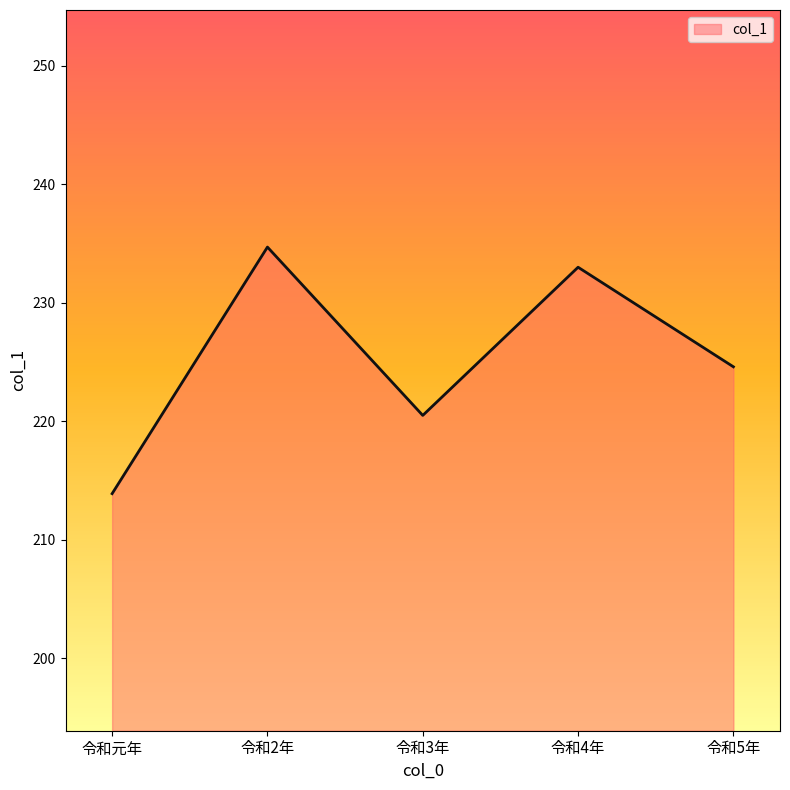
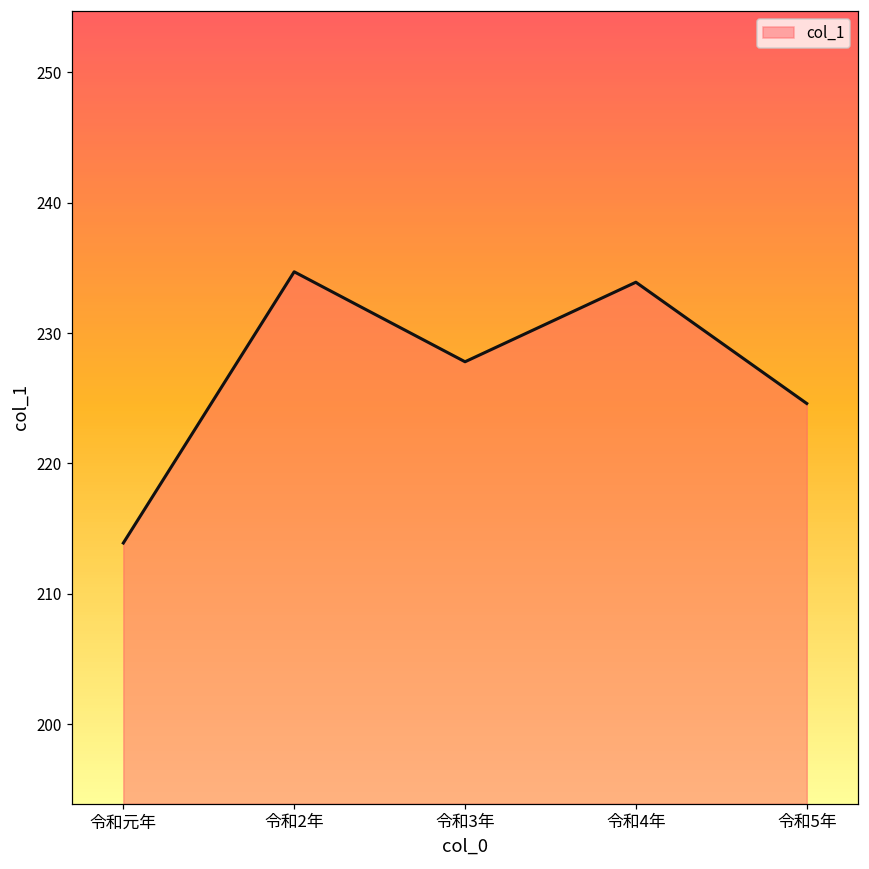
  {
    "令和元年": 213.9,
    "令和2年": 234.7,
-   "令和3年": 220.5,
-   "令和4年": 233.0,
+   "令和3年": 227.8,
+   "令和4年": 233.9,
    "令和5年": 224.6
  }
